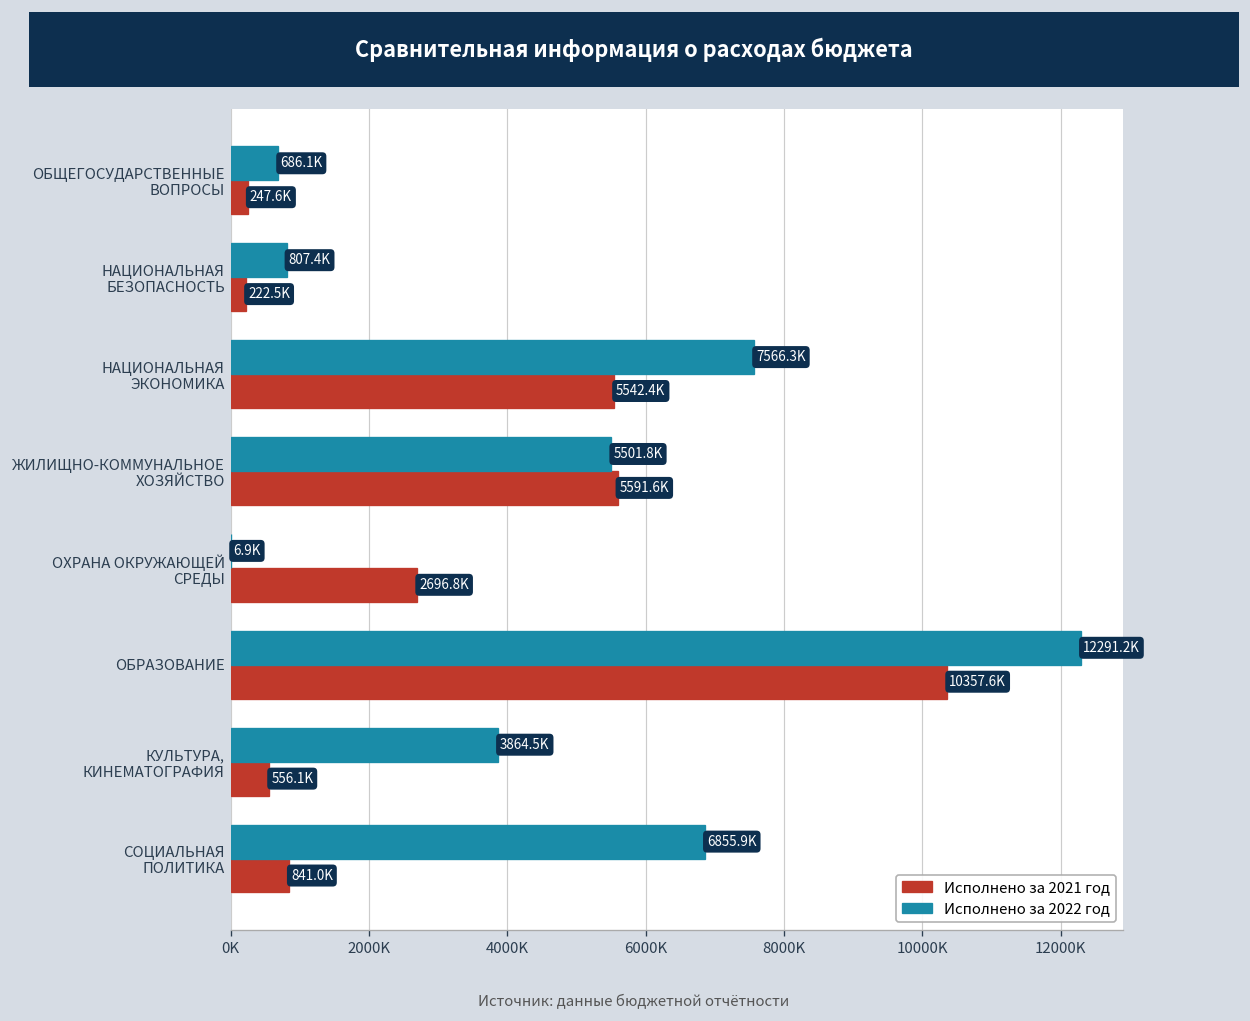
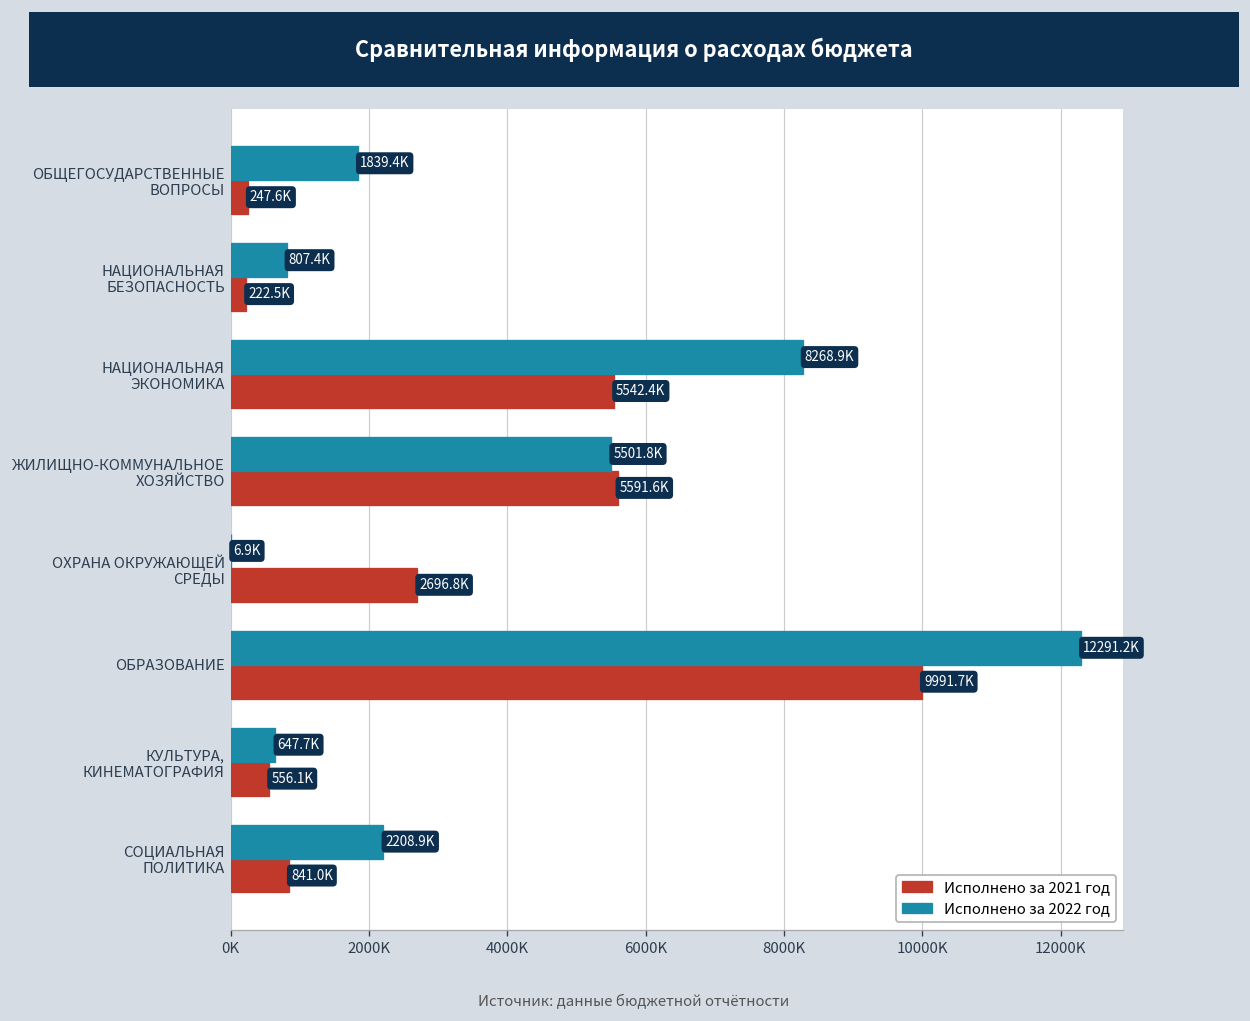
  {
    "Исполнено за 2021 год": {
-     "ОБРАЗОВАНИЕ": "10357.6K"
+     "ОБРАЗОВАНИЕ": "9991.7K"
    },
    "Исполнено за 2022 год": {
-     "ОБЩЕГОСУДАРСТВЕННЫЕ ВОПРОСЫ": "686.1K",
-     "НАЦИОНАЛЬНАЯ ЭКОНОМИКА": "7566.3K",
-     "КУЛЬТУРА, КИНЕМАТОГРАФИЯ": "3864.5K",
-     "СОЦИАЛЬНАЯ ПОЛИТИКА": "6855.9K"
+     "ОБЩЕГОСУДАРСТВЕННЫЕ ВОПРОСЫ": "1839.4K",
+     "НАЦИОНАЛЬНАЯ ЭКОНОМИКА": "8268.9K",
+     "КУЛЬТУРА, КИНЕМАТОГРАФИЯ": "647.7K",
+     "СОЦИАЛЬНАЯ ПОЛИТИКА": "2208.9K"
    }
  }
